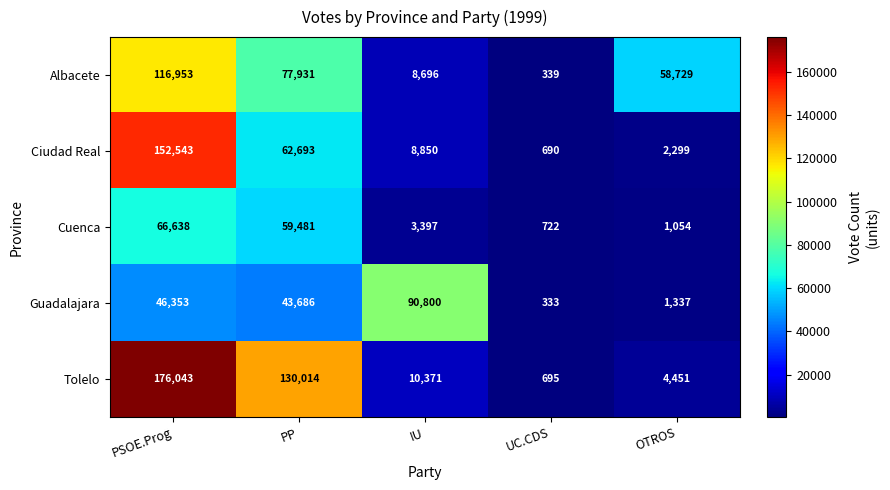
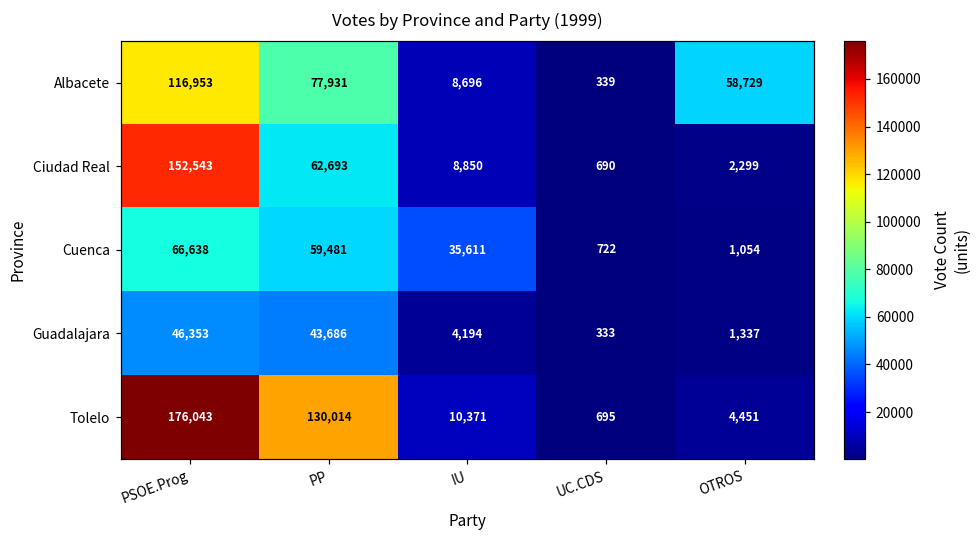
  {
    "Albacete": {
      "PSOE.Prog": "116,953",
      "PP": "77,931",
      "IU": "8,696",
      "UC.CDS": "339",
      "OTROS": "58,729"
    },
    "Ciudad Real": {
      "PSOE.Prog": "152,543",
      "PP": "62,693",
      "IU": "8,850",
      "UC.CDS": "690",
      "OTROS": "2,299"
    },
    "Cuenca": {
      "PSOE.Prog": "66,638",
      "PP": "59,481",
-     "IU": "3,397",
+     "IU": "35,611",
      "UC.CDS": "722",
      "OTROS": "1,054"
    },
    "Guadalajara": {
      "PSOE.Prog": "46,353",
      "PP": "43,686",
-     "IU": "90,800",
+     "IU": "4,194",
      "UC.CDS": "333",
      "OTROS": "1,337"
    },
    "Tolelo": {
      "PSOE.Prog": "176,043",
      "PP": "130,014",
      "IU": "10,371",
      "UC.CDS": "695",
      "OTROS": "4,451"
    }
  }
